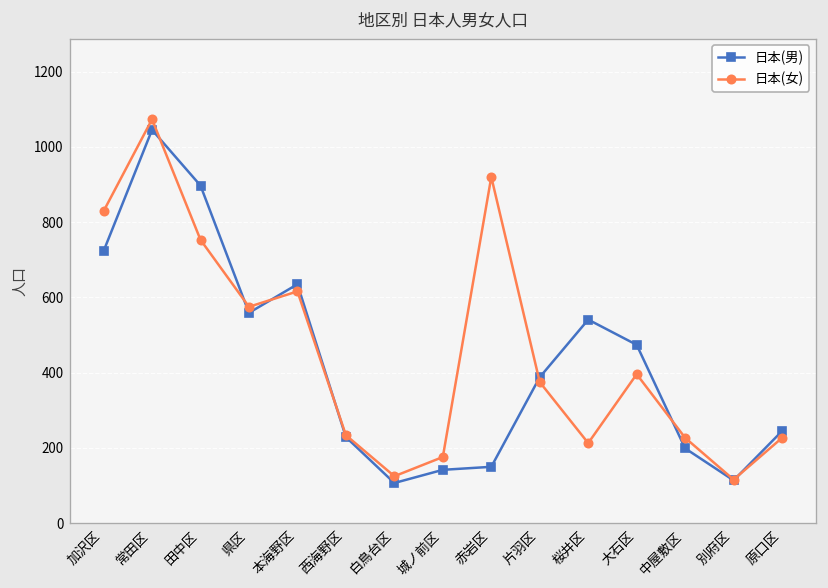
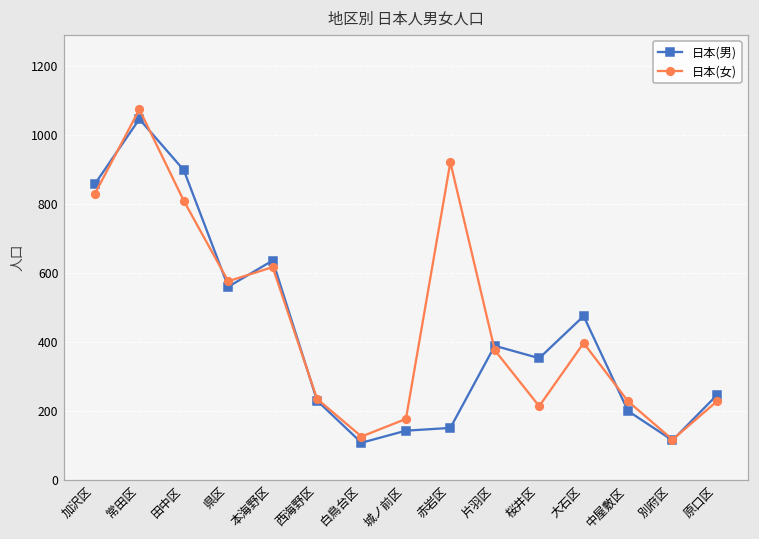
  {
    "日本(男)": {
-     "加沢区": 720,
+     "加沢区": 860,
      "常田区": 1050,
      "田中区": 900,
      "県区": 560,
      "本海野区": 640,
      "白鳥台区": 110,
      "城ノ前区": 140,
      "赤岩区": 150,
      "片羽区": 390,
-     "桜井区": 540,
+     "桜井区": 350,
      "大石区": 470,
      "中屋敷区": 200,
      "原口区": 250
    },
    "日本(女)": {
      "加沢区": 830,
      "常田区": 1070,
-     "田中区": 750,
+     "田中区": 810,
      "県区": 580,
      "本海野区": 620,
      "白鳥台区": 130,
      "城ノ前区": 180,
      "赤岩区": 920,
      "片羽区": 380,
      "桜井区": 210,
      "大石区": 400,
      "中屋敷区": 230,
      "原口区": 230
    }
  }
